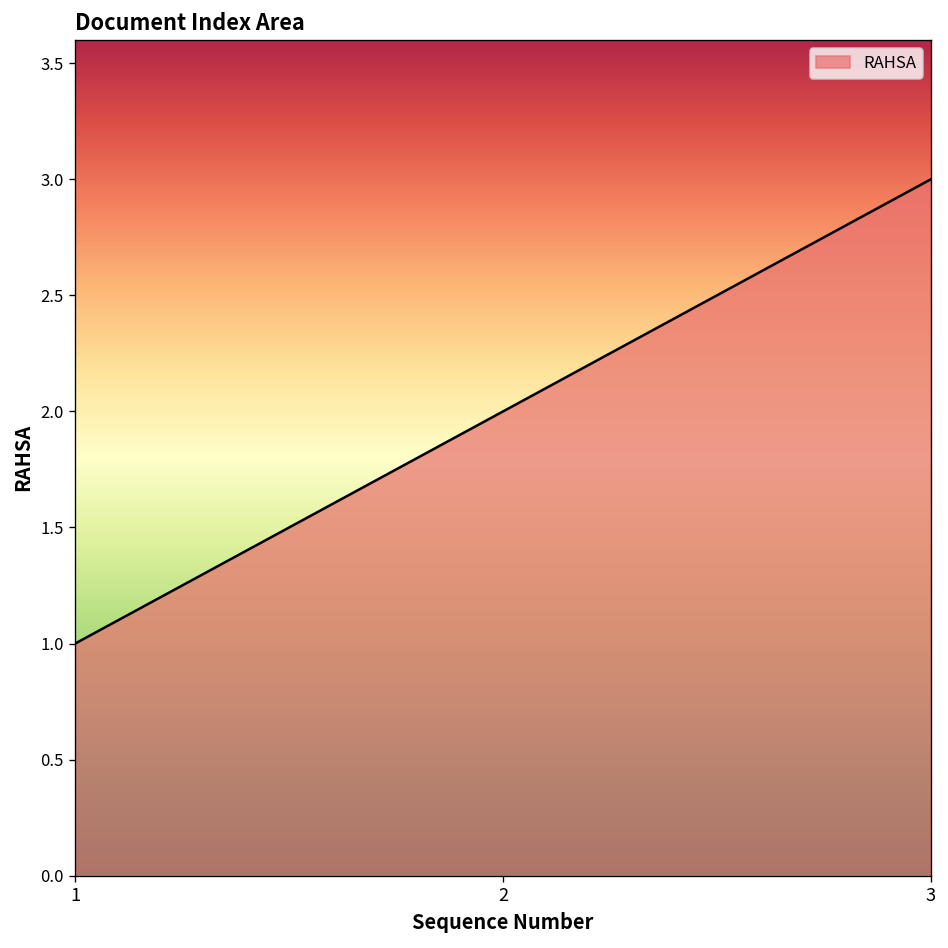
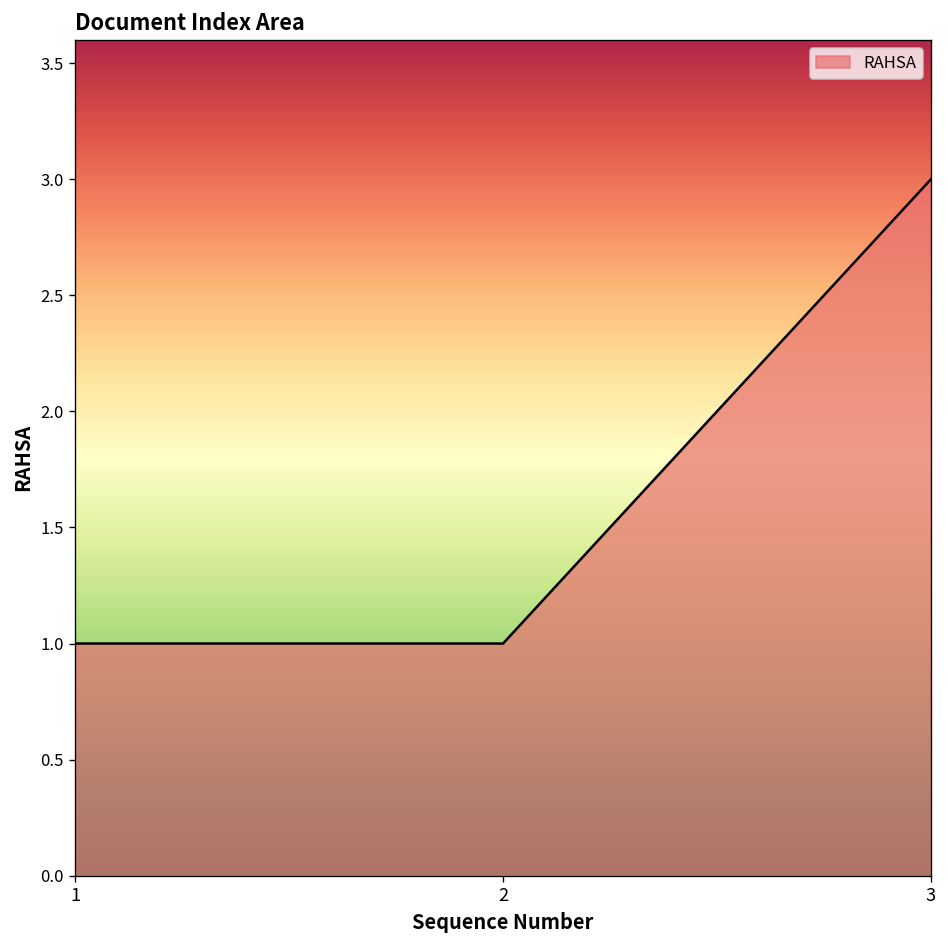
  {
    "1": 1,
-   "2": 2,
+   "2": 1,
    "3": 3
  }
